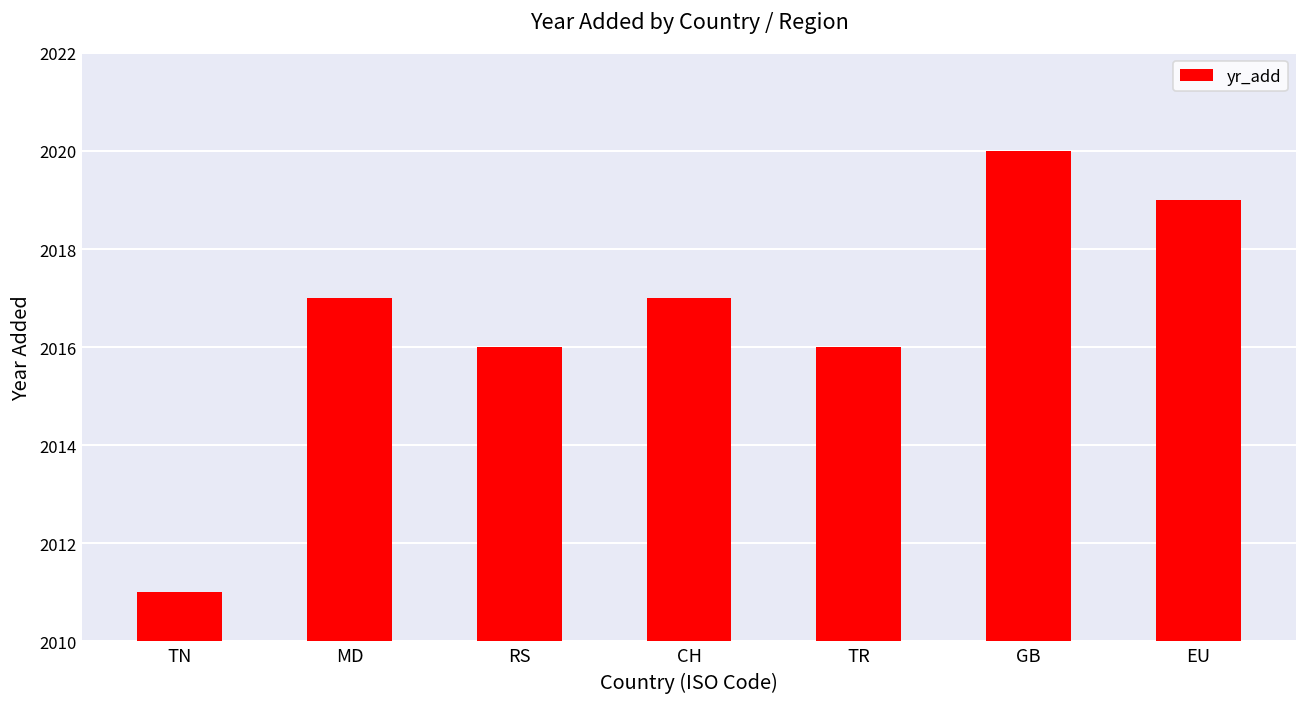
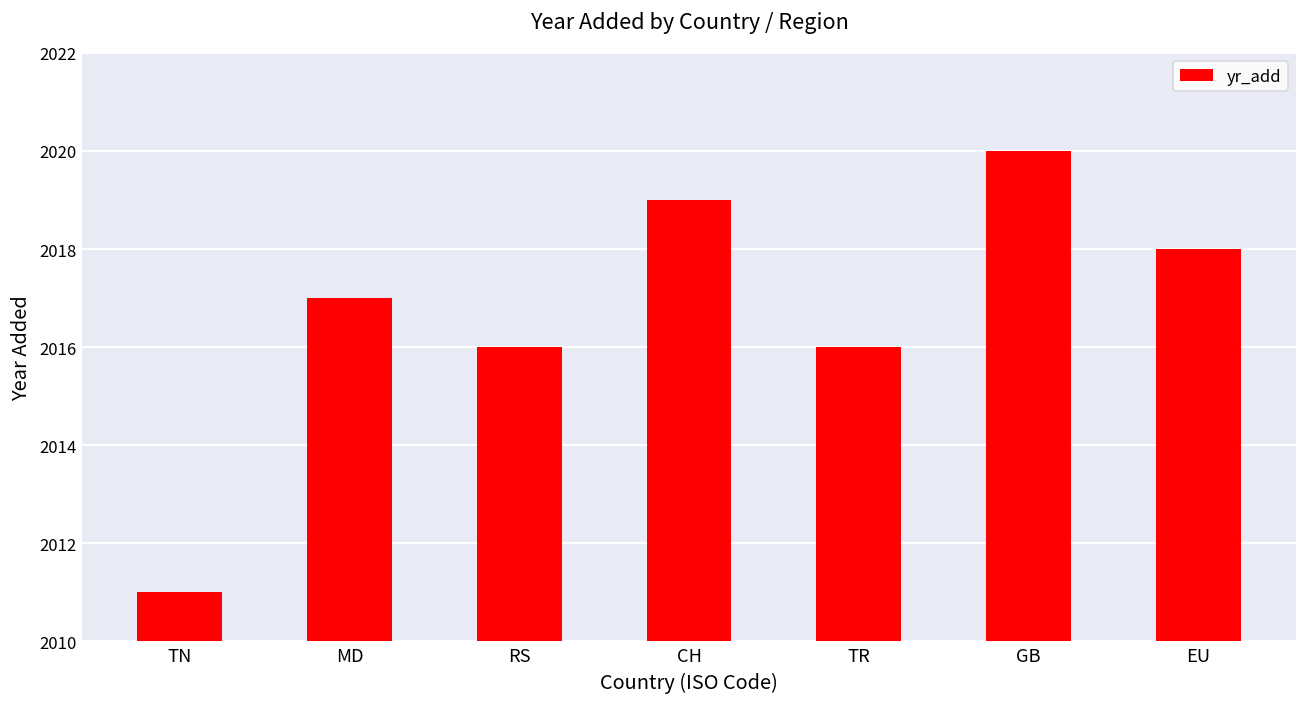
  {
    "TN": 2011,
    "MD": 2017,
    "RS": 2016,
-   "CH": 2017,
+   "CH": 2019,
    "TR": 2016,
    "GB": 2020,
-   "EU": 2019
+   "EU": 2018
  }
